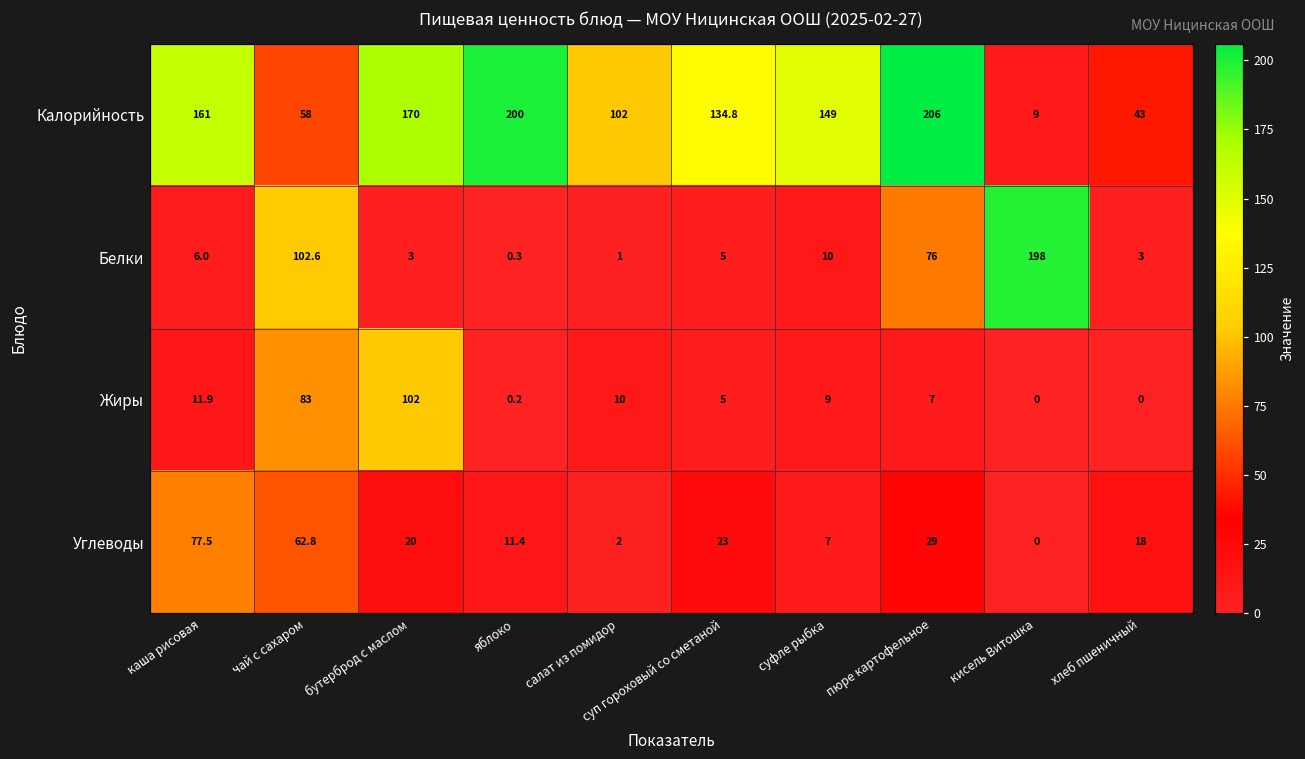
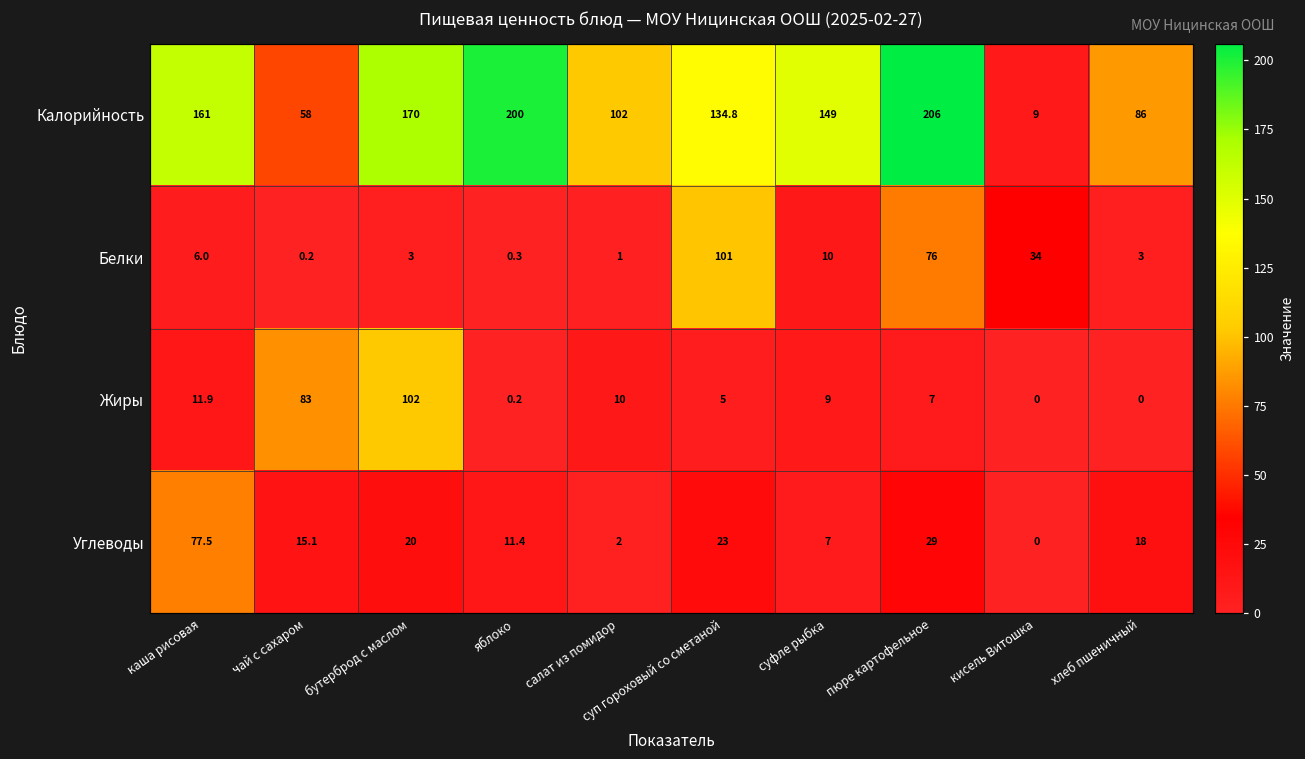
  {
    "Калорийность": {
      "каша рисовая": 161,
      "чай с сахаром": 58,
      "бутерброд с маслом": 170,
      "яблоко": 200,
      "салат из помидор": 102,
      "суп гороховый со сметаной": 134.8,
      "суфле рыбка": 149,
      "пюре картофельное": 206,
      "кисель Витошка": 9,
-     "хлеб пшеничный": 43
+     "хлеб пшеничный": 86
    },
    "Белки": {
      "каша рисовая": 6.0,
-     "чай с сахаром": 102.6,
+     "чай с сахаром": 0.2,
      "бутерброд с маслом": 3,
      "яблоко": 0.3,
      "салат из помидор": 1,
-     "суп гороховый со сметаной": 5,
+     "суп гороховый со сметаной": 101,
      "суфле рыбка": 10,
      "пюре картофельное": 76,
-     "кисель Витошка": 198,
+     "кисель Витошка": 34,
      "хлеб пшеничный": 3
    },
    "Жиры": {
      "каша рисовая": 11.9,
      "чай с сахаром": 83,
      "бутерброд с маслом": 102,
      "яблоко": 0.2,
      "салат из помидор": 10,
      "суп гороховый со сметаной": 5,
      "суфле рыбка": 9,
      "пюре картофельное": 7,
      "кисель Витошка": 0,
      "хлеб пшеничный": 0
    },
    "Углеводы": {
      "каша рисовая": 77.5,
-     "чай с сахаром": 62.8,
+     "чай с сахаром": 15.1,
      "бутерброд с маслом": 20,
      "яблоко": 11.4,
      "салат из помидор": 2,
      "суп гороховый со сметаной": 23,
      "суфле рыбка": 7,
      "пюре картофельное": 29,
      "кисель Витошка": 0,
      "хлеб пшеничный": 18
    }
  }
